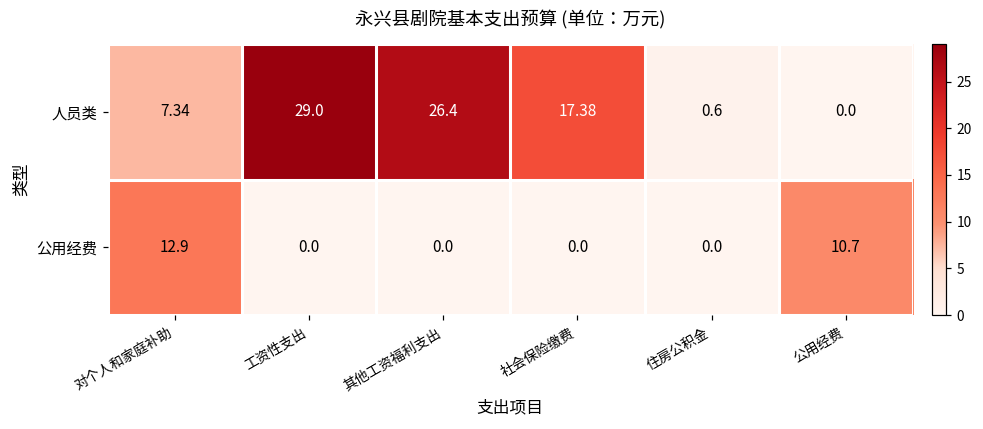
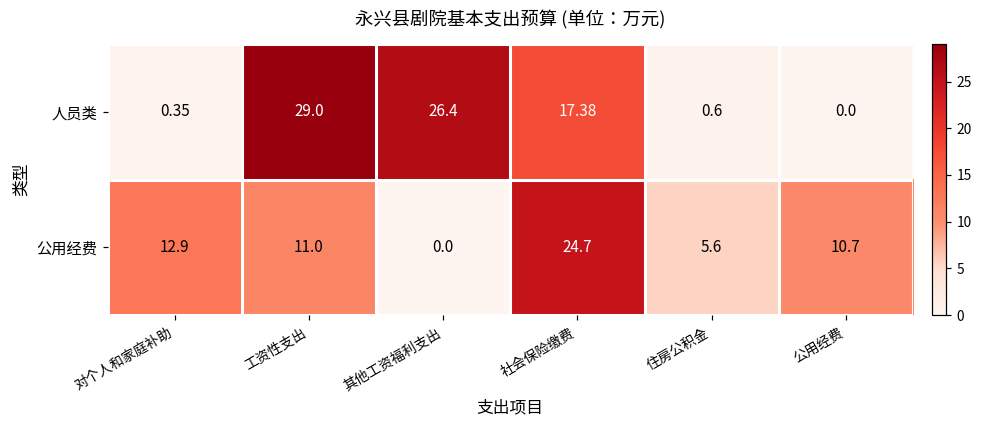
  {
    "人员类": {
-     "对个人和家庭补助": 7.34,
+     "对个人和家庭补助": 0.35,
      "工资性支出": 29.0,
      "其他工资福利支出": 26.4,
      "社会保险缴费": 17.38,
      "住房公积金": 0.6,
      "公用经费": 0.0
    },
    "公用经费": {
      "对个人和家庭补助": 12.9,
-     "工资性支出": 0.0,
+     "工资性支出": 11.0,
      "其他工资福利支出": 0.0,
-     "社会保险缴费": 0.0,
-     "住房公积金": 0.0,
+     "社会保险缴费": 24.7,
+     "住房公积金": 5.6,
      "公用经费": 10.7
    }
  }
